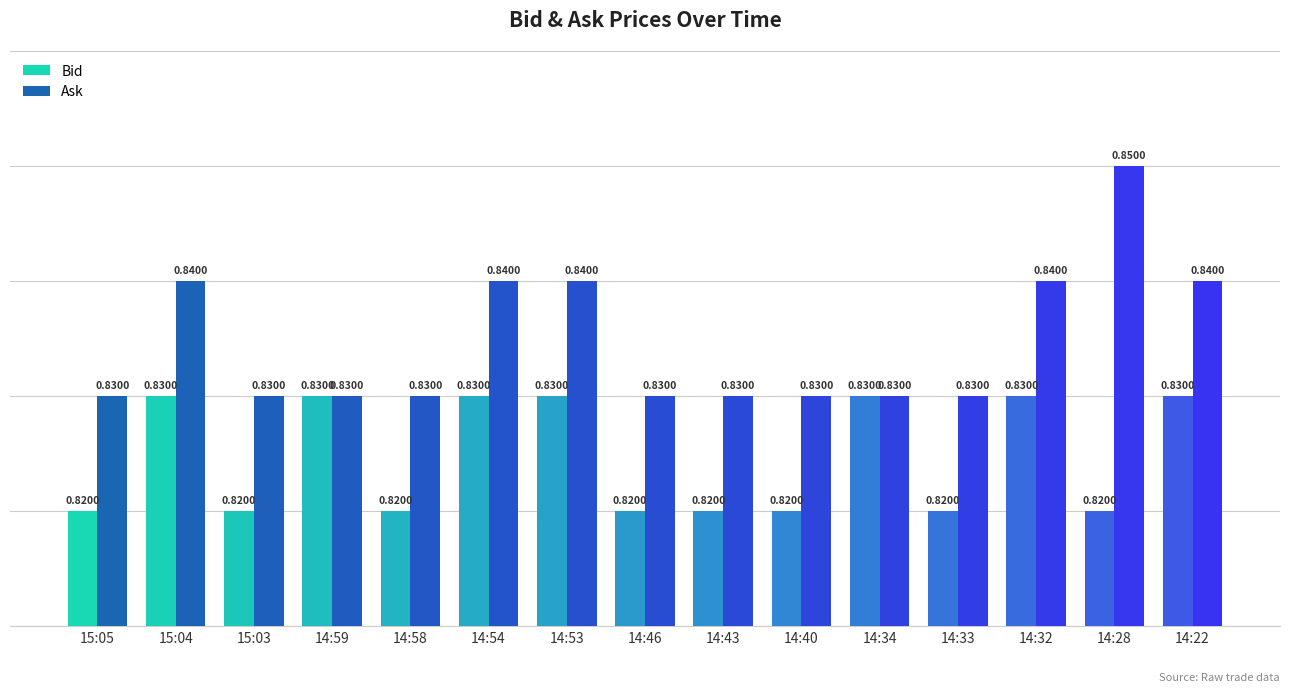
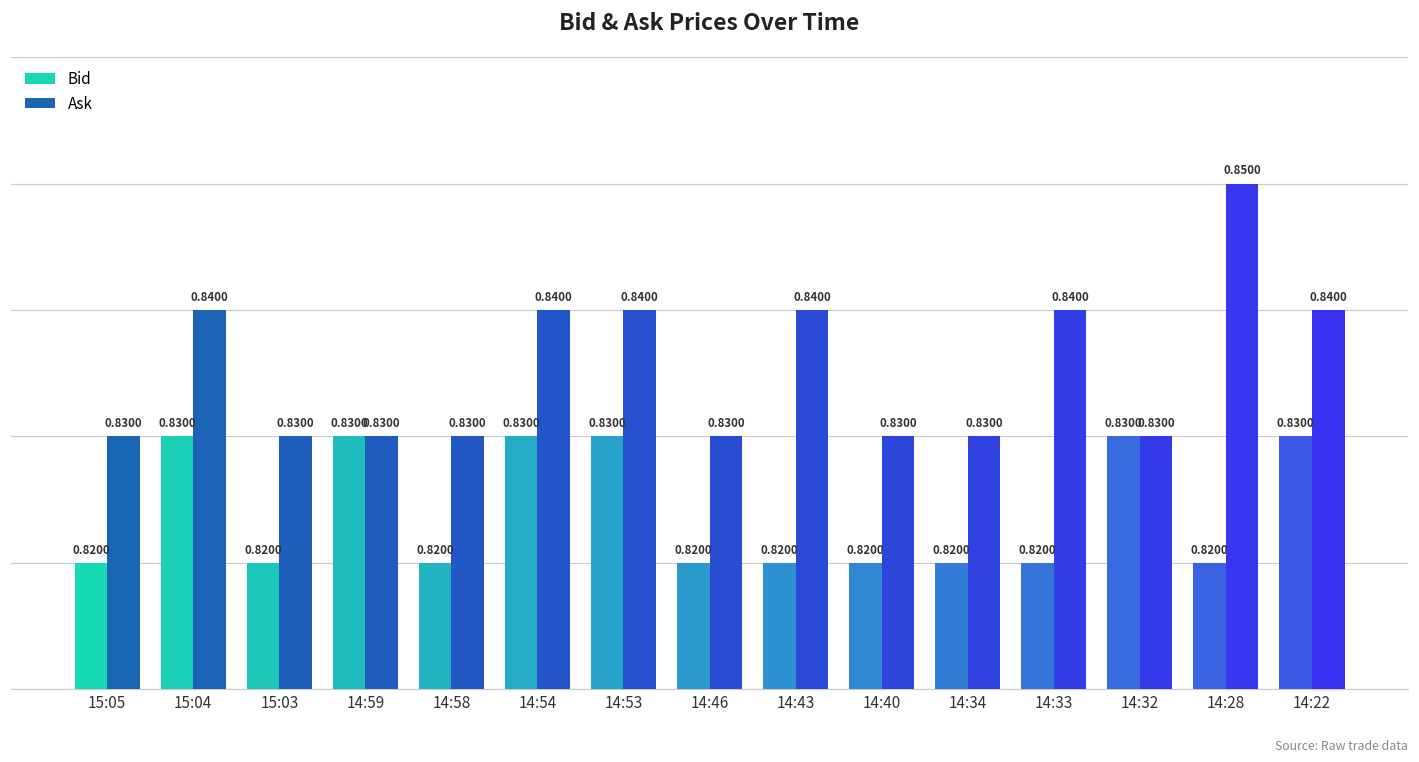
  {
    "Bid": {
      "15:05": 0.8200,
      "15:04": 0.8300,
      "15:03": 0.8200,
      "14:59": 0.8300,
      "14:58": 0.8200,
      "14:54": 0.8300,
      "14:53": 0.8300,
      "14:46": 0.8200,
      "14:43": 0.8200,
      "14:40": 0.8200,
-     "14:34": 0.8300,
+     "14:34": 0.8200,
      "14:33": 0.8200,
      "14:32": 0.8300,
      "14:28": 0.8200,
      "14:22": 0.8300
    },
    "Ask": {
      "15:05": 0.8300,
      "15:04": 0.8400,
      "15:03": 0.8300,
      "14:59": 0.8300,
      "14:58": 0.8300,
      "14:54": 0.8400,
      "14:53": 0.8400,
      "14:46": 0.8300,
-     "14:43": 0.8300,
+     "14:43": 0.8400,
      "14:40": 0.8300,
      "14:34": 0.8300,
-     "14:33": 0.8300,
-     "14:32": 0.8400,
+     "14:33": 0.8400,
+     "14:32": 0.8300,
      "14:28": 0.8500,
      "14:22": 0.8400
    }
  }
